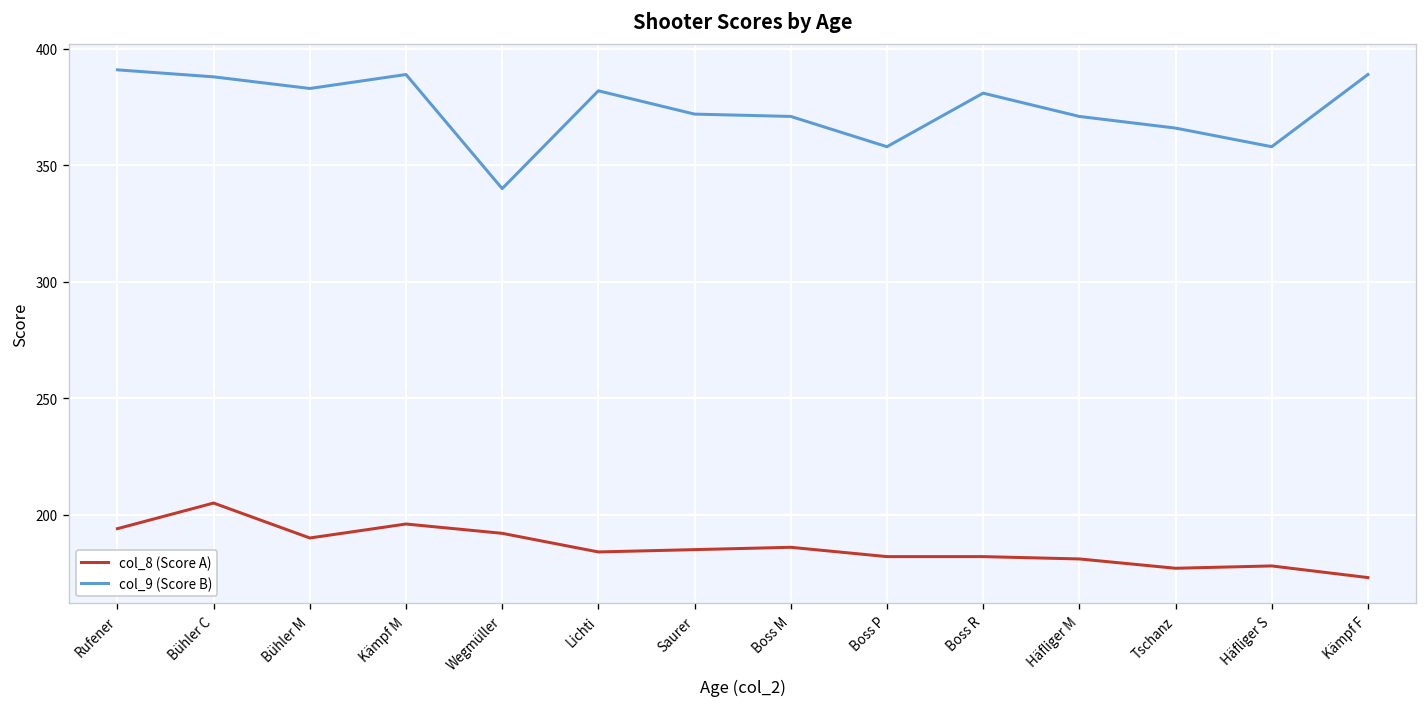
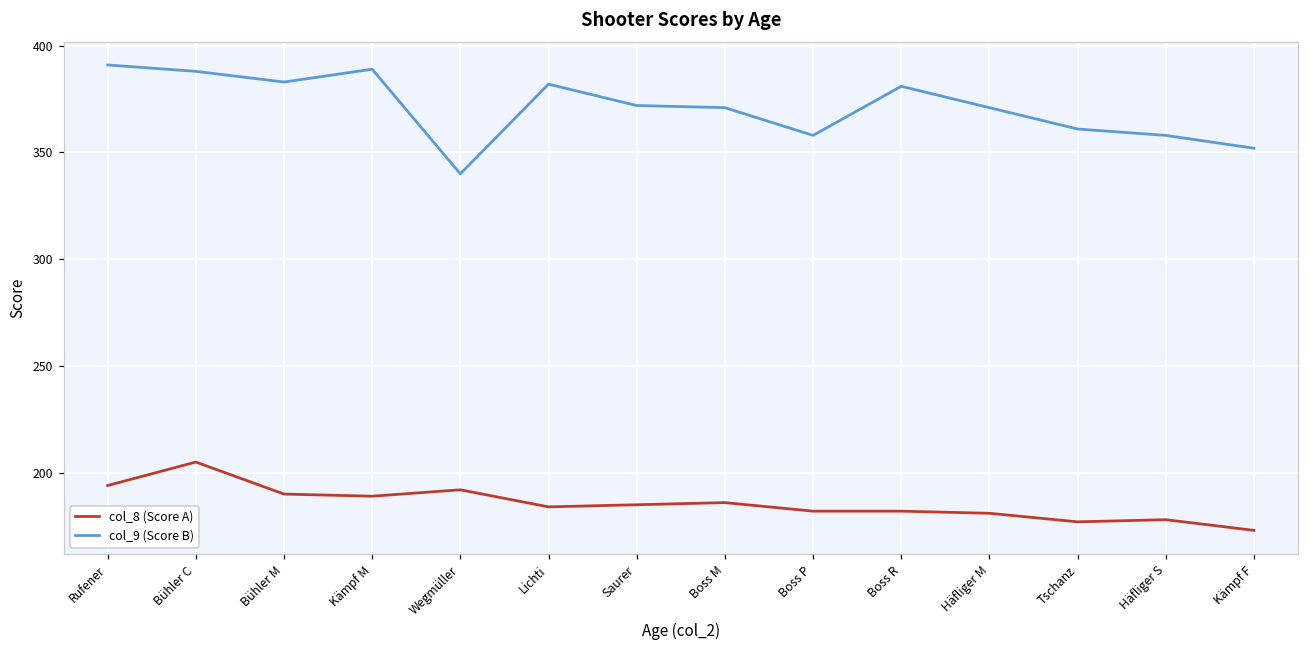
  {
    "col_8 (Score A)": {
      "Rufener": 194,
      "Bühler C": 205,
      "Bühler M": 190,
-     "Kämpf M": 196,
+     "Kämpf M": 189,
      "Wegmüller": 192,
      "Lichti": 184,
      "Saurer": 185,
      "Boss M": 186,
      "Boss P": 182,
      "Boss R": 182,
      "Häfliger M": 181,
      "Tschanz": 177,
      "Häfliger S": 178,
      "Kämpf F": 173
    },
    "col_9 (Score B)": {
      "Rufener": 391,
      "Bühler C": 388,
      "Bühler M": 383,
      "Kämpf M": 389,
      "Wegmüller": 340,
      "Lichti": 382,
      "Saurer": 372,
      "Boss M": 371,
      "Boss P": 358,
      "Boss R": 381,
      "Häfliger M": 371,
-     "Tschanz": 366,
+     "Tschanz": 361,
      "Häfliger S": 358,
-     "Kämpf F": 389
+     "Kämpf F": 352
    }
  }
